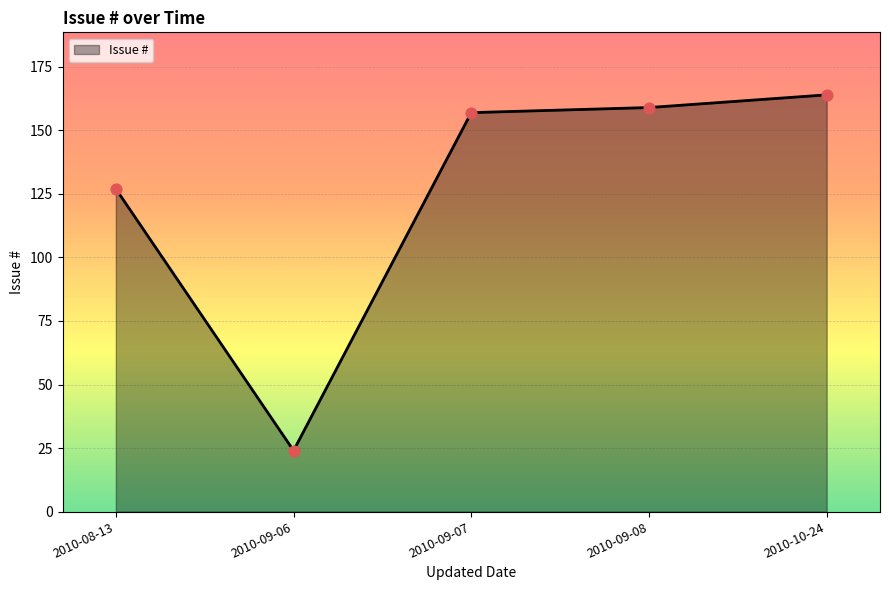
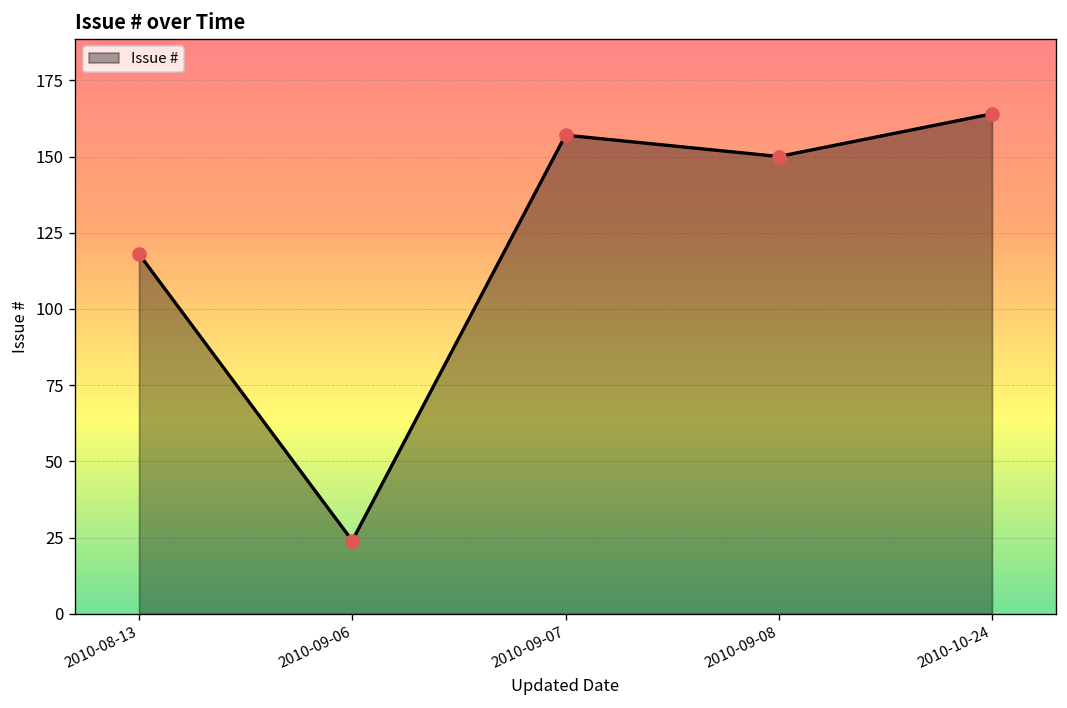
  {
-   "2010-08-13": 127,
+   "2010-08-13": 118,
    "2010-09-06": 24,
    "2010-09-07": 157,
-   "2010-09-08": 159,
+   "2010-09-08": 150,
    "2010-10-24": 164
  }
